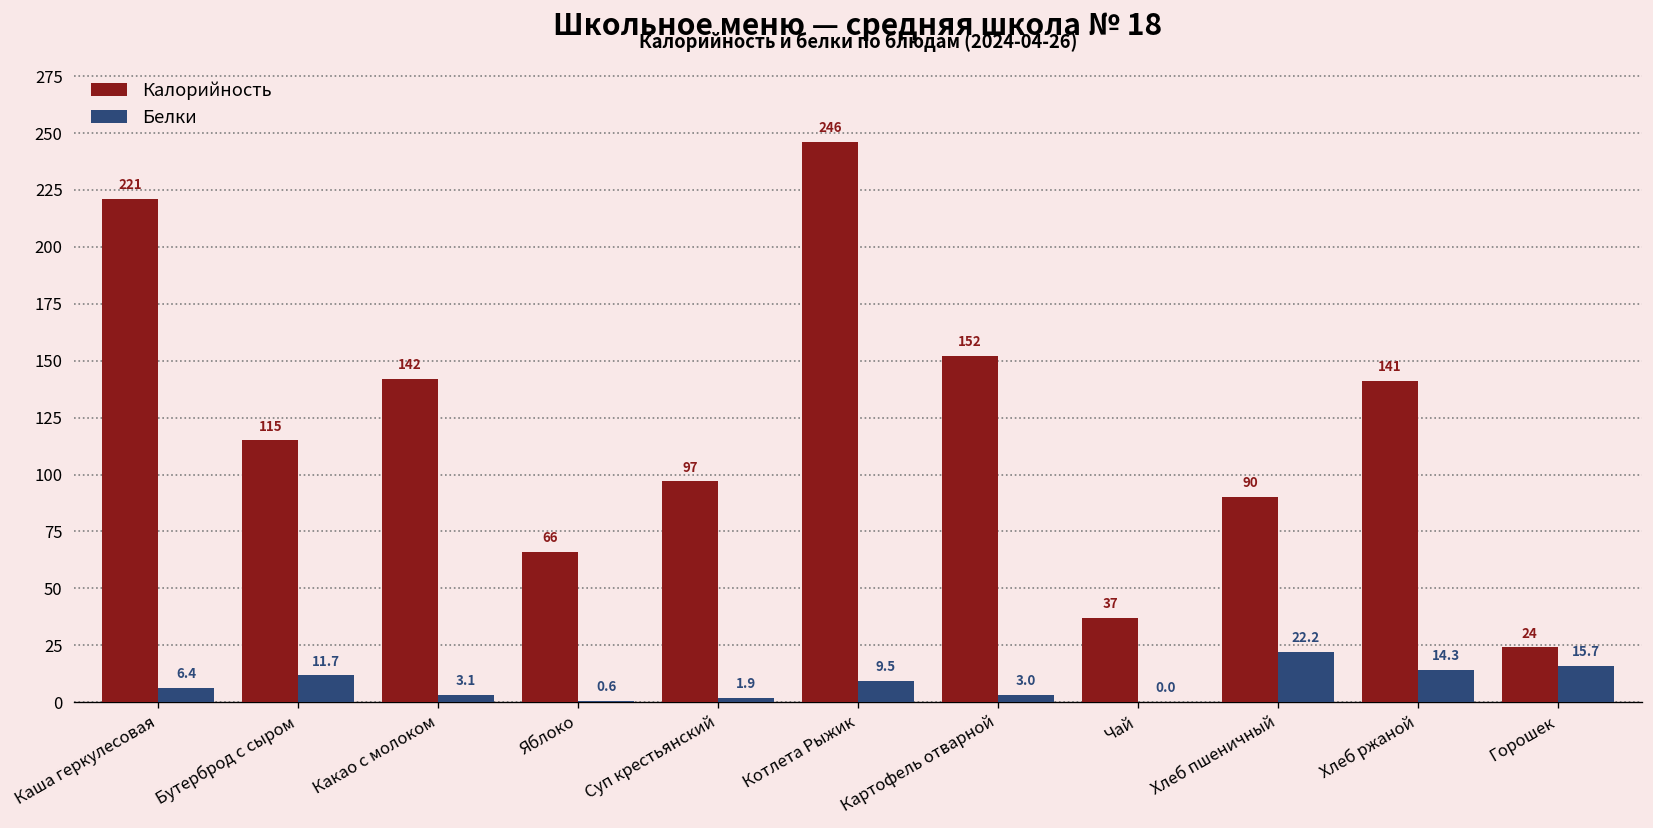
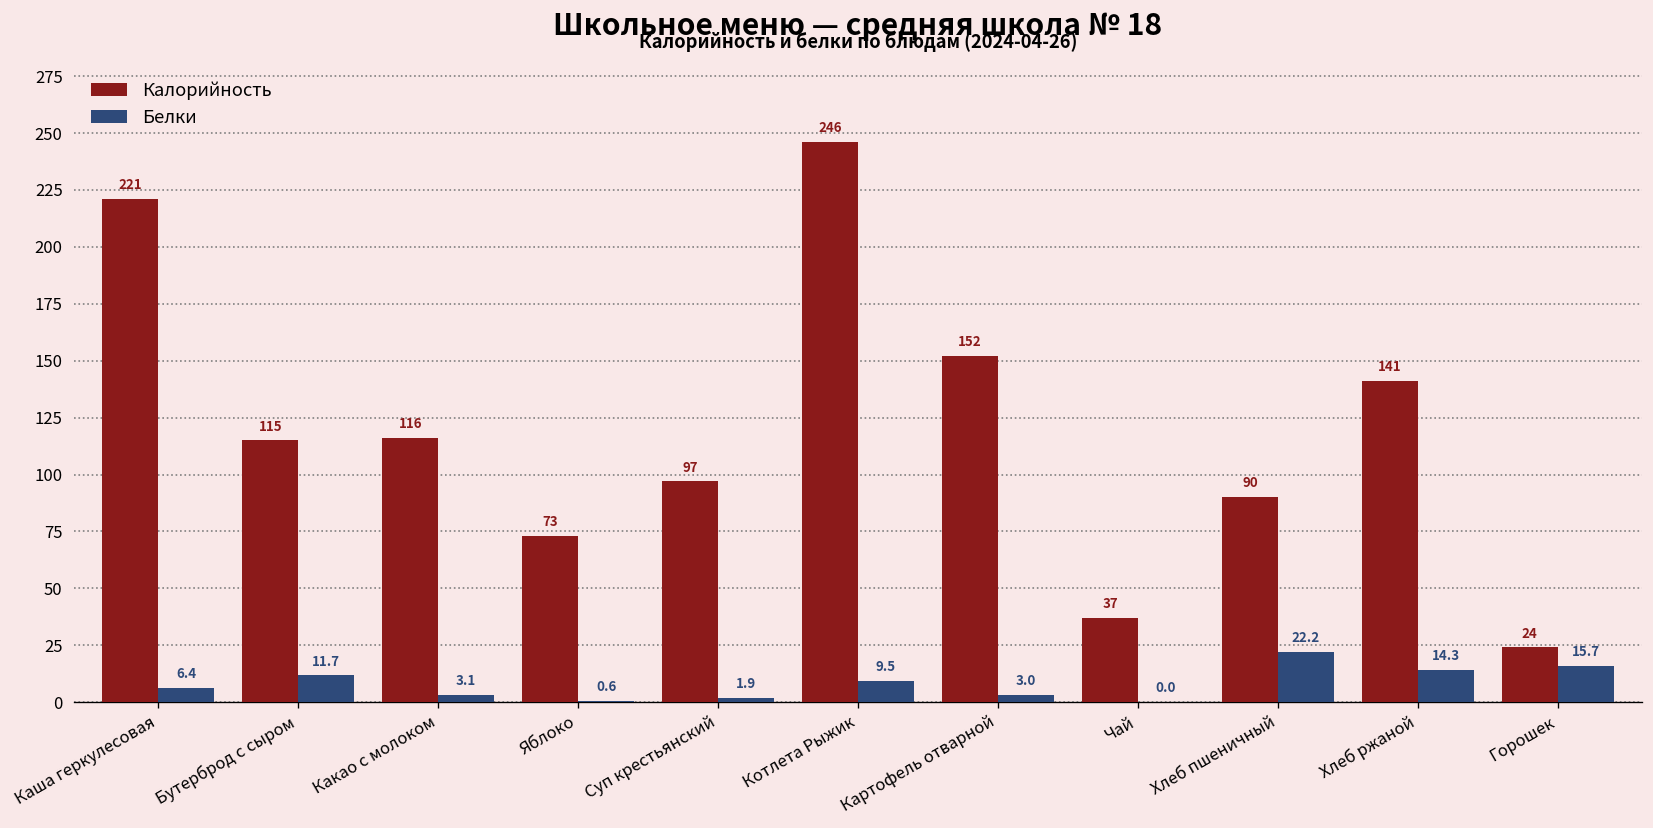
  {
    "Калорийность": {
      "Каша геркулесовая": 221,
      "Бутерброд с сыром": 115,
-     "Какао с молоком": 142,
-     "Яблоко": 66,
+     "Какао с молоком": 116,
+     "Яблоко": 73,
      "Суп крестьянский": 97,
      "Котлета Рыжик": 246,
      "Картофель отварной": 152,
      "Чай": 37,
      "Хлеб пшеничный": 90,
      "Хлеб ржаной": 141,
      "Горошек": 24
    },
    "Белки": {
      "Каша геркулесовая": 6.4,
      "Бутерброд с сыром": 11.7,
      "Какао с молоком": 3.1,
      "Яблоко": 0.6,
      "Суп крестьянский": 1.9,
      "Котлета Рыжик": 9.5,
      "Картофель отварной": 3.0,
      "Чай": 0.0,
      "Хлеб пшеничный": 22.2,
      "Хлеб ржаной": 14.3,
      "Горошек": 15.7
    }
  }
